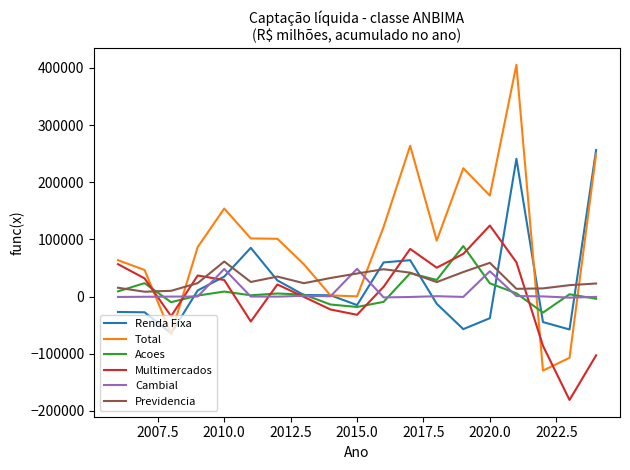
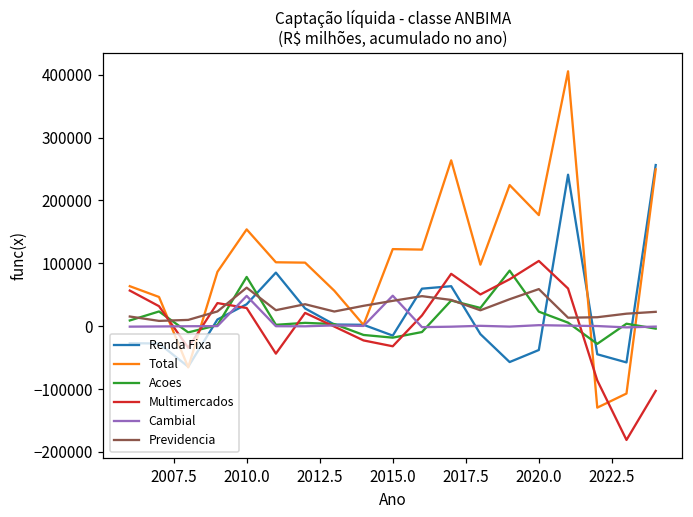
  {
    "Renda Fixa": {
      "2010.0": 30000,
      "2020.0": -40000
    },
    "Total": {
      "2010.0": 150000,
-     "2015.0": 0,
+     "2015.0": 120000,
      "2020.0": 180000
    },
    "Acoes": {
-     "2010.0": 10000,
+     "2010.0": 80000,
      "2020.0": 20000
    },
    "Multimercados": {
      "2010.0": 30000,
      "2015.0": -30000,
-     "2020.0": 120000
+     "2020.0": 100000
    },
    "Cambial": {
      "2010.0": 50000,
      "2015.0": 50000,
-     "2020.0": 40000
+     "2020.0": 0
    },
    "Previdencia": {
      "2010.0": 60000,
      "2015.0": 40000,
      "2020.0": 60000
    }
  }
